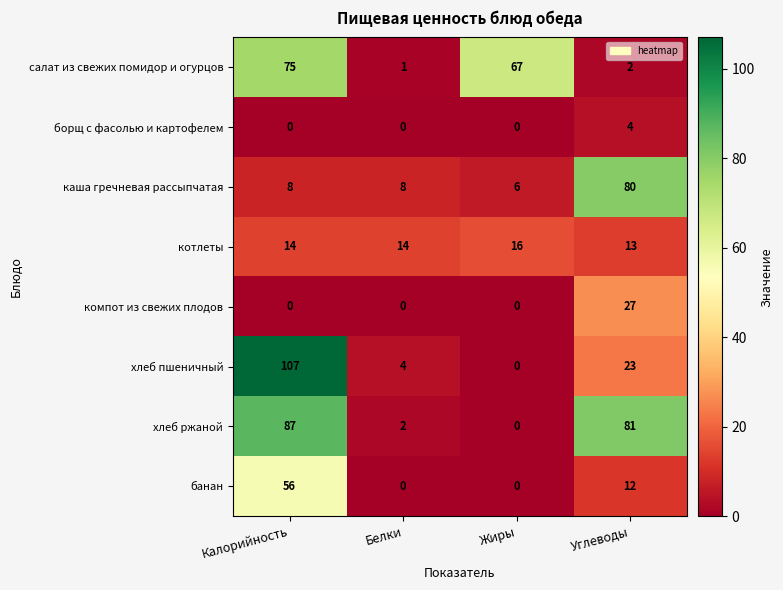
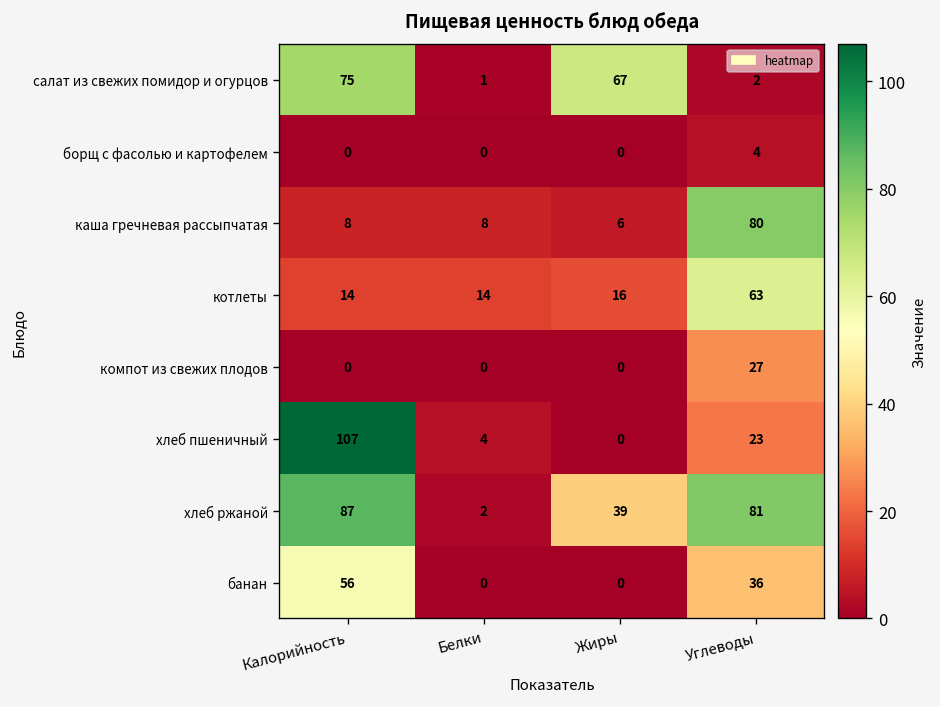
  {
    "салат из свежих помидор и огурцов": {
      "Калорийность": 75,
      "Белки": 1,
      "Жиры": 67,
      "Углеводы": 2
    },
    "борщ с фасолью и картофелем": {
      "Калорийность": 0,
      "Белки": 0,
      "Жиры": 0,
      "Углеводы": 4
    },
    "каша гречневая рассыпчатая": {
      "Калорийность": 8,
      "Белки": 8,
      "Жиры": 6,
      "Углеводы": 80
    },
    "котлеты": {
      "Калорийность": 14,
      "Белки": 14,
      "Жиры": 16,
-     "Углеводы": 13
+     "Углеводы": 63
    },
    "компот из свежих плодов": {
      "Калорийность": 0,
      "Белки": 0,
      "Жиры": 0,
      "Углеводы": 27
    },
    "хлеб пшеничный": {
      "Калорийность": 107,
      "Белки": 4,
      "Жиры": 0,
      "Углеводы": 23
    },
    "хлеб ржаной": {
      "Калорийность": 87,
      "Белки": 2,
-     "Жиры": 0,
+     "Жиры": 39,
      "Углеводы": 81
    },
    "банан": {
      "Калорийность": 56,
      "Белки": 0,
      "Жиры": 0,
-     "Углеводы": 12
+     "Углеводы": 36
    }
  }
